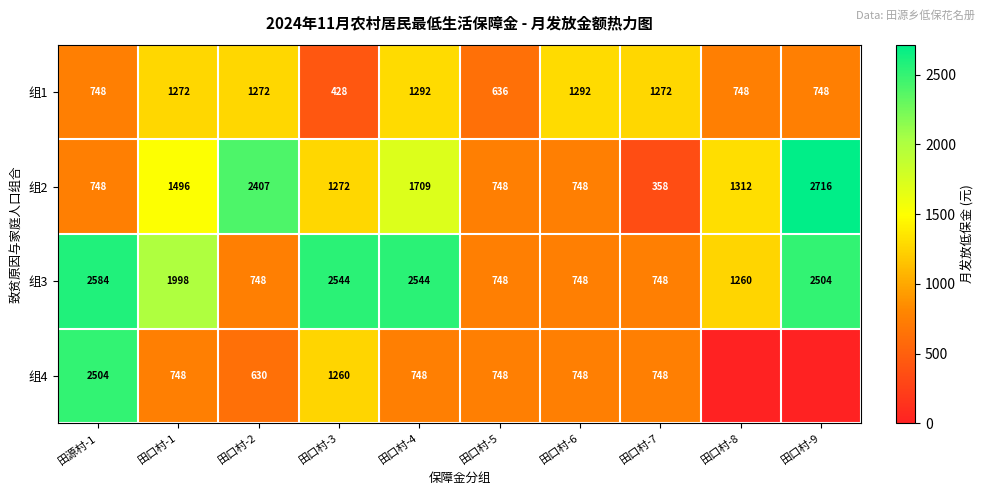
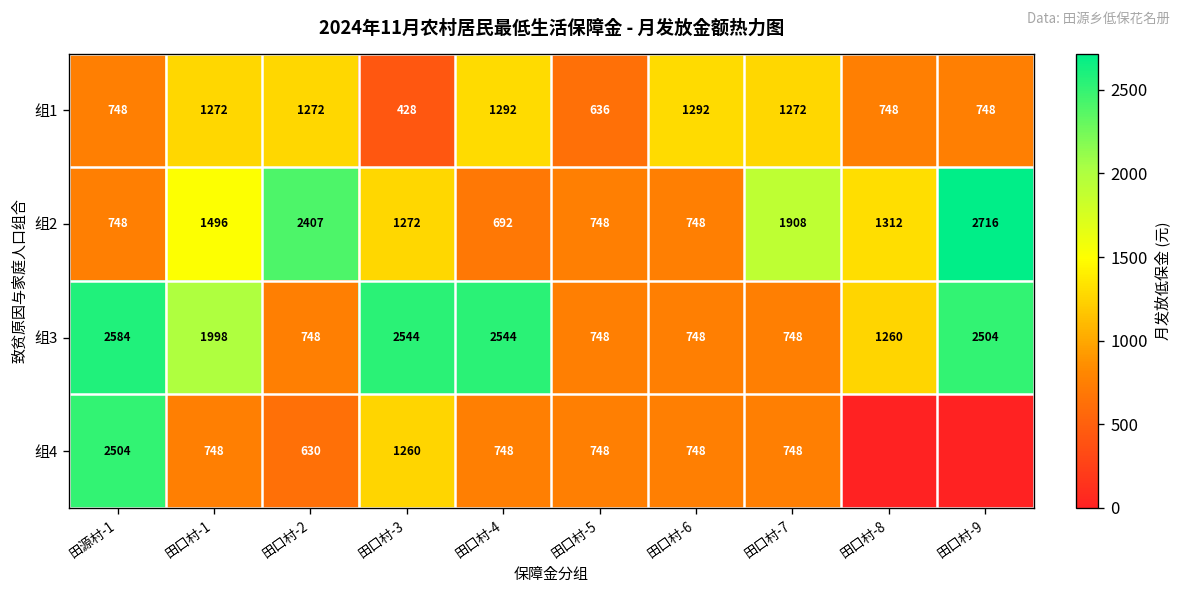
  {
    "组1": {
      "田源村-1": 748,
      "田口村-1": 1272,
      "田口村-2": 1272,
      "田口村-3": 428,
      "田口村-4": 1292,
      "田口村-5": 636,
      "田口村-6": 1292,
      "田口村-7": 1272,
      "田口村-8": 748,
      "田口村-9": 748
    },
    "组2": {
      "田源村-1": 748,
      "田口村-1": 1496,
      "田口村-2": 2407,
      "田口村-3": 1272,
-     "田口村-4": 1709,
+     "田口村-4": 692,
      "田口村-5": 748,
      "田口村-6": 748,
-     "田口村-7": 358,
+     "田口村-7": 1908,
      "田口村-8": 1312,
      "田口村-9": 2716
    },
    "组3": {
      "田源村-1": 2584,
      "田口村-1": 1998,
      "田口村-2": 748,
      "田口村-3": 2544,
      "田口村-4": 2544,
      "田口村-5": 748,
      "田口村-6": 748,
      "田口村-7": 748,
      "田口村-8": 1260,
      "田口村-9": 2504
    },
    "组4": {
      "田源村-1": 2504,
      "田口村-1": 748,
      "田口村-2": 630,
      "田口村-3": 1260,
      "田口村-4": 748,
      "田口村-5": 748,
      "田口村-6": 748,
      "田口村-7": 748
    }
  }
